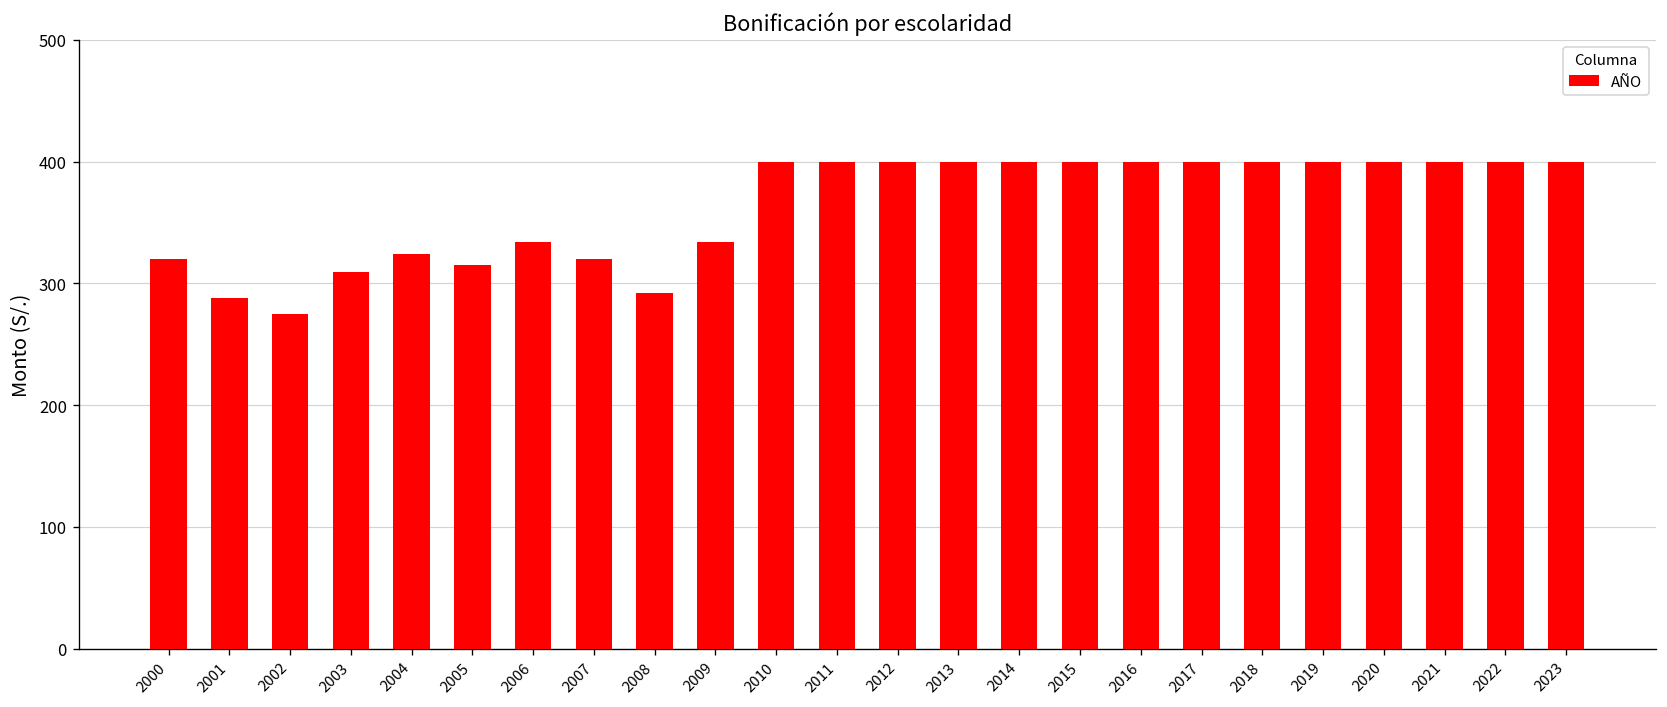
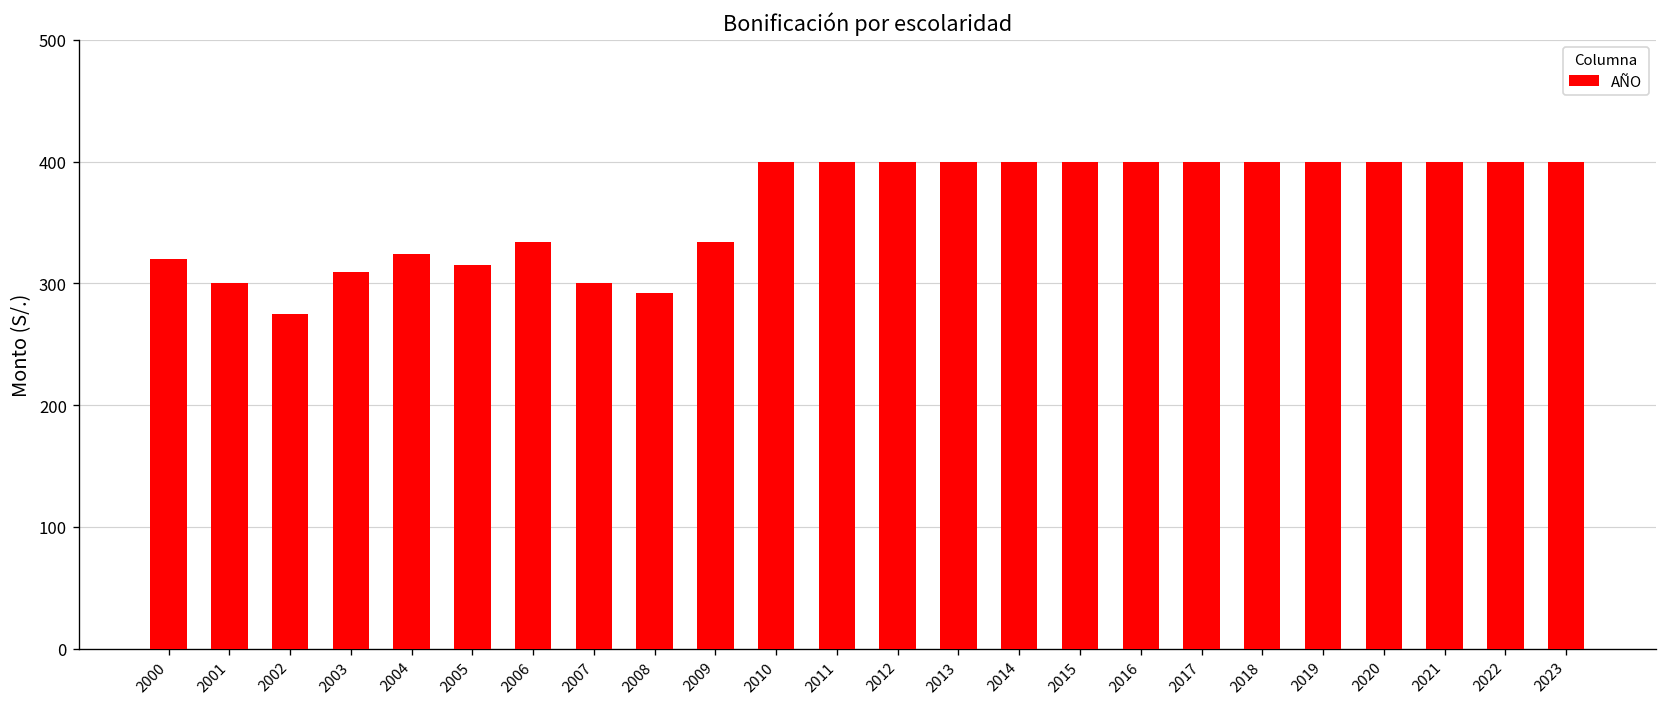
  {
    "2000": 320,
-   "2001": 288,
+   "2001": 300,
    "2002": 275,
    "2003": 309,
    "2004": 324,
    "2005": 315,
    "2006": 334,
-   "2007": 320,
+   "2007": 300,
    "2008": 292,
    "2009": 334,
    "2010": 400,
    "2011": 400,
    "2012": 400,
    "2013": 400,
    "2014": 400,
    "2015": 400,
    "2016": 400,
    "2017": 400,
    "2018": 400,
    "2019": 400,
    "2020": 400,
    "2021": 400,
    "2022": 400,
    "2023": 400
  }
